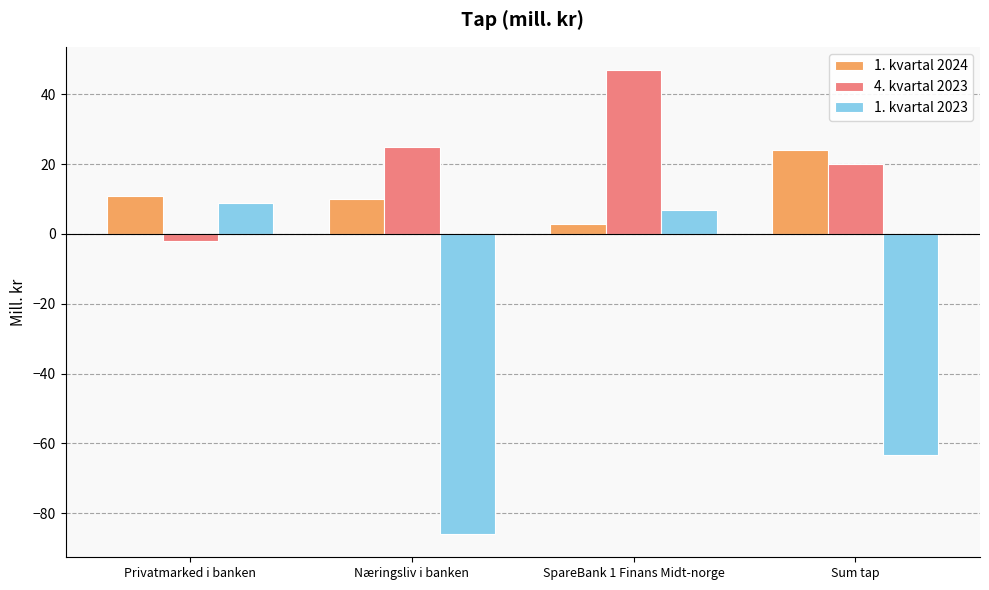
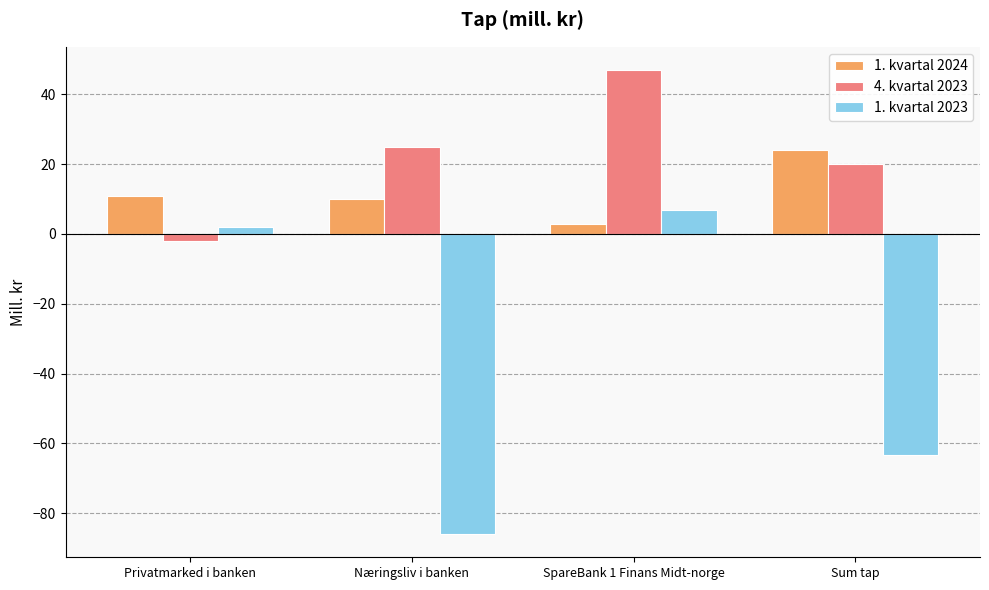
  {
    "1. kvartal 2023": {
-     "Privatmarked i banken": 9,
+     "Privatmarked i banken": 2,
      "Næringsliv i banken": -86,
      "SpareBank 1 Finans Midt-norge": 7,
      "Sum tap": -63
    }
  }
